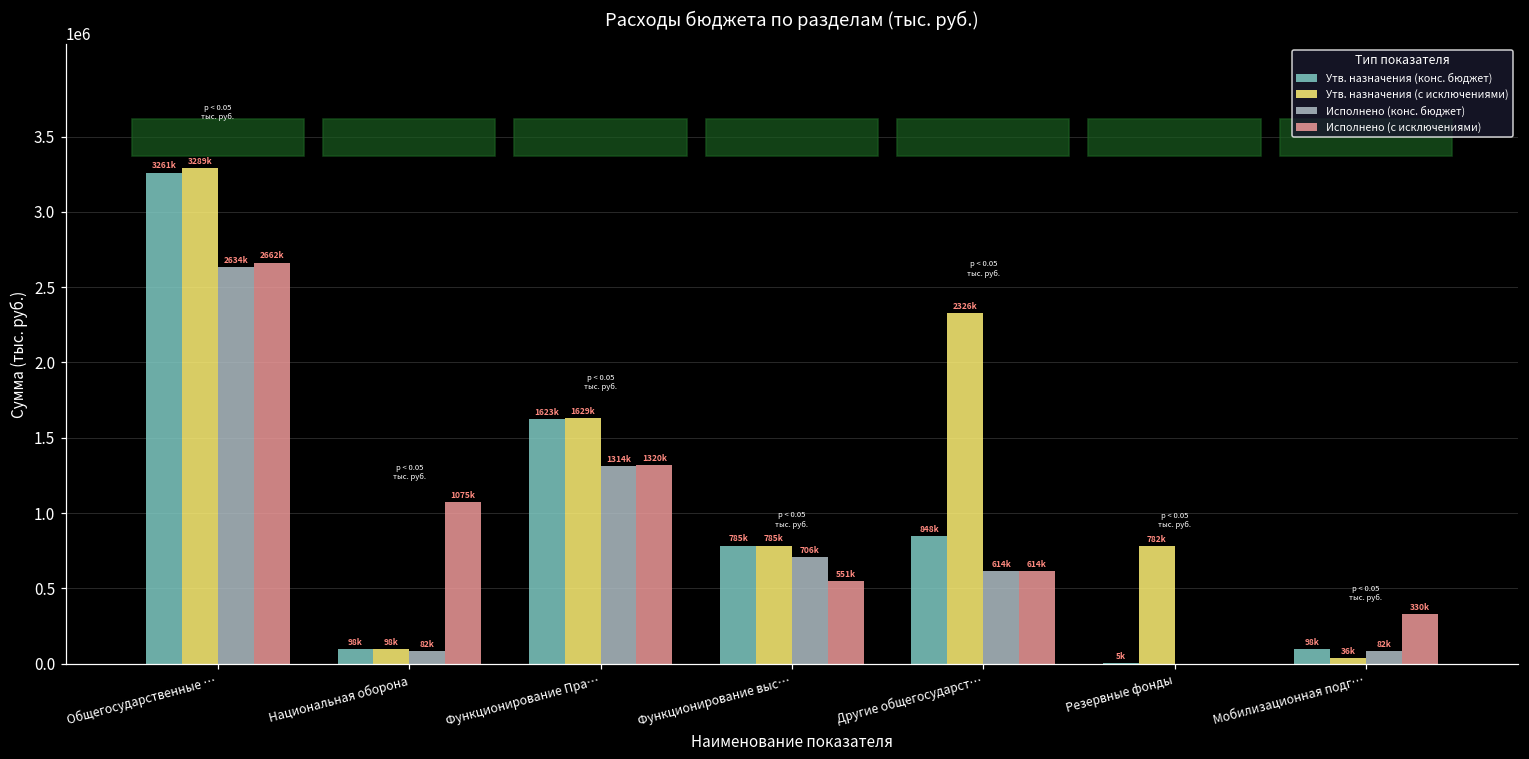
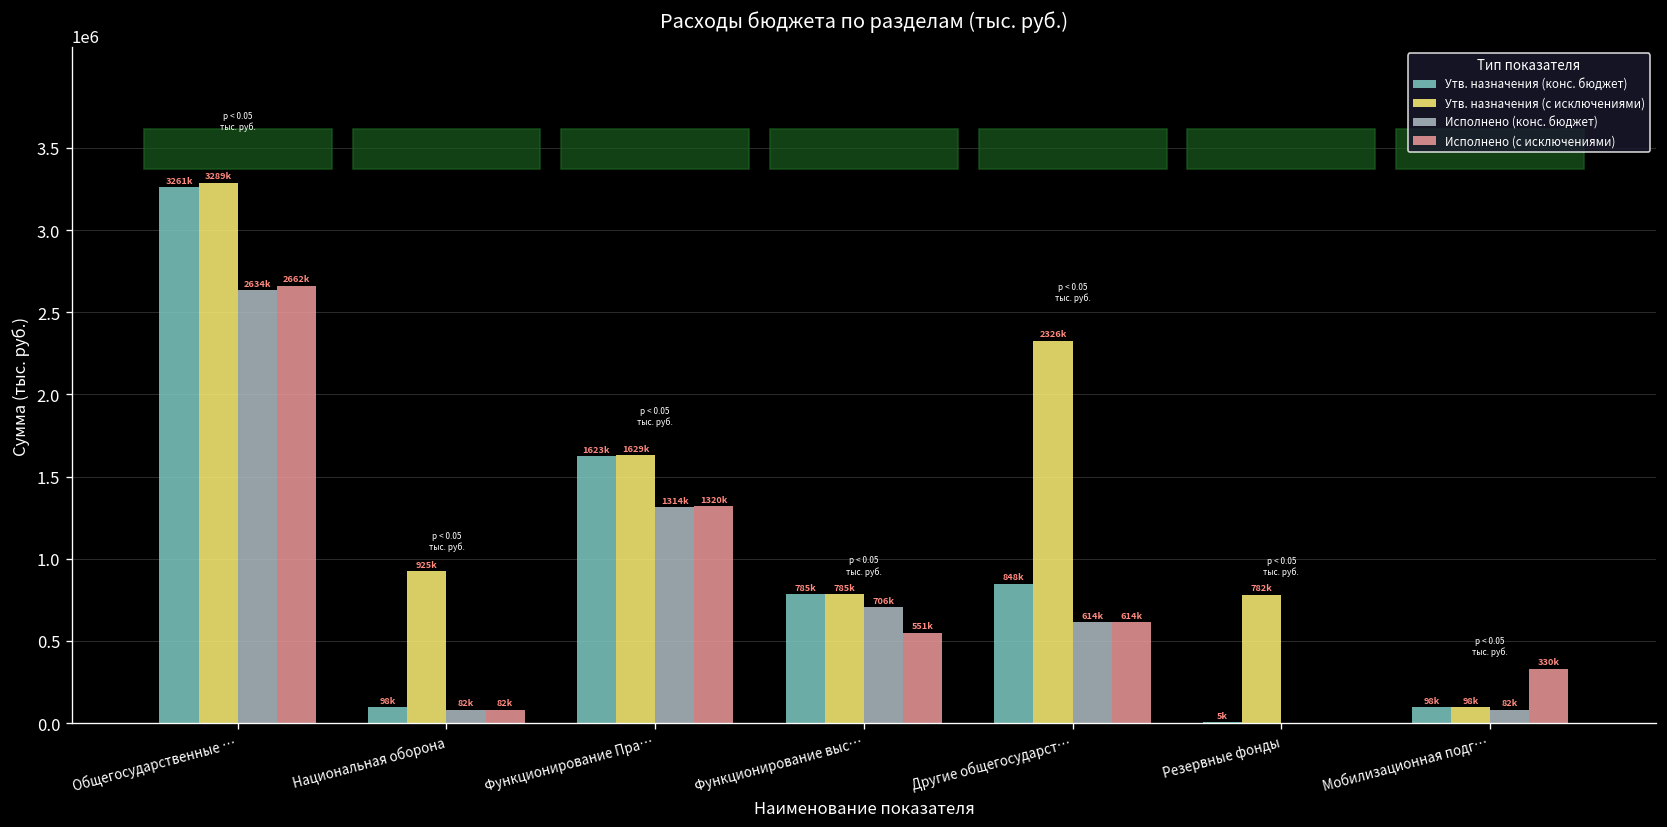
  {
    "Утв. назначения (с исключениями)": {
      "Общегосударственные …": "3289k",
-     "Национальная оборона": "98k",
+     "Национальная оборона": "925k",
      "Функционирование Пра…": "1629k",
      "Функционирование выс…": "785k",
      "Другие общегосударст…": "2326k",
      "Резервные фонды": "782k",
-     "Мобилизационная подг…": "36k"
+     "Мобилизационная подг…": "98k"
    },
    "Исполнено (с исключениями)": {
      "Общегосударственные …": "2662k",
-     "Национальная оборона": "1075k",
+     "Национальная оборона": "82k",
      "Функционирование Пра…": "1320k",
      "Функционирование выс…": "551k",
      "Другие общегосударст…": "614k",
      "Мобилизационная подг…": "330k"
    }
  }
